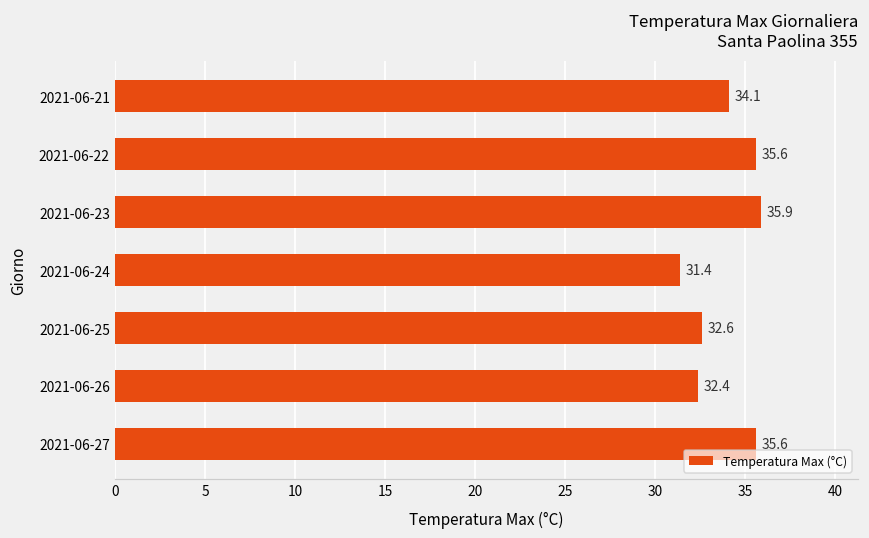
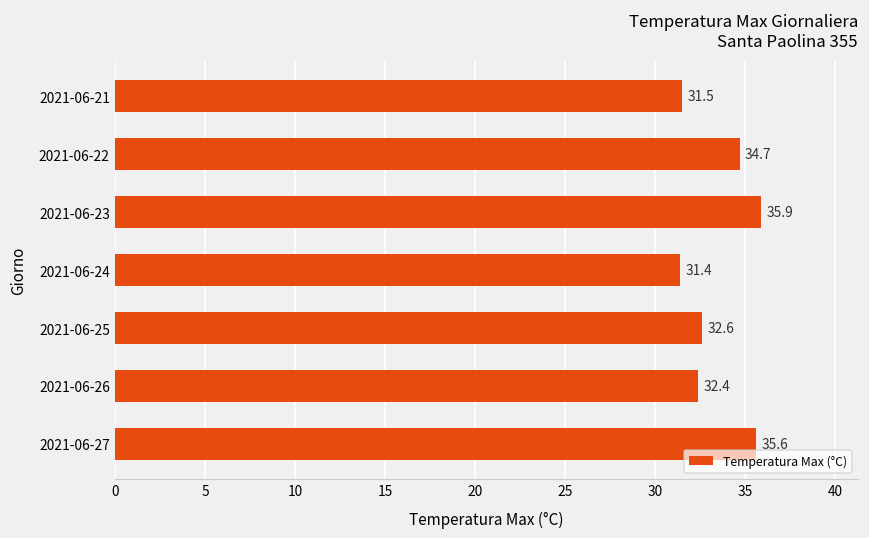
  {
-   "2021-06-21": 34.1,
-   "2021-06-22": 35.6,
+   "2021-06-21": 31.5,
+   "2021-06-22": 34.7,
    "2021-06-23": 35.9,
    "2021-06-24": 31.4,
    "2021-06-25": 32.6,
    "2021-06-26": 32.4
  }
